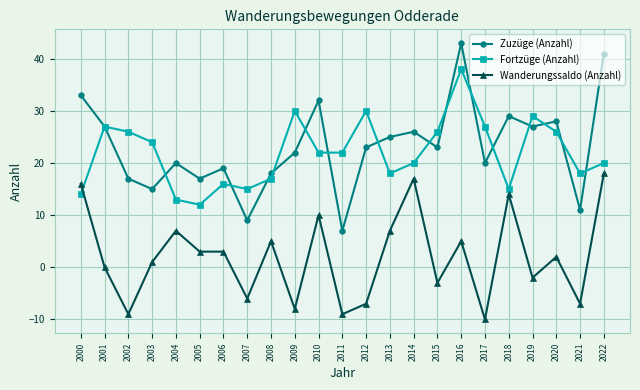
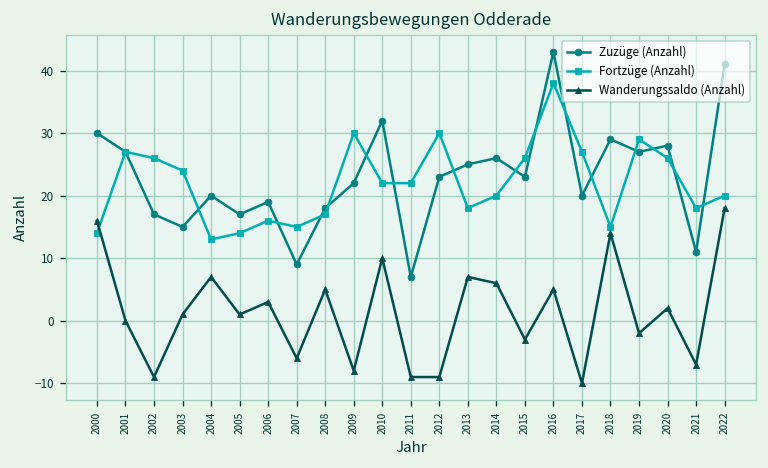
  {
    "Zuzüge (Anzahl)": {
-     "2000": 33,
+     "2000": 30,
      "2002": 17,
      "2003": 15,
      "2004": 20,
      "2005": 17,
      "2006": 19,
      "2007": 9,
      "2008": 18,
      "2009": 22,
      "2010": 32,
      "2011": 7,
      "2012": 23,
      "2013": 25,
      "2014": 26,
      "2015": 23,
      "2016": 43,
      "2017": 20,
      "2018": 29,
      "2019": 27,
      "2020": 28,
      "2021": 11
    },
    "Fortzüge (Anzahl)": {
      "2000": 14,
      "2002": 26,
      "2003": 24,
      "2004": 13,
-     "2005": 12,
+     "2005": 14,
      "2006": 16,
      "2007": 15,
      "2008": 17,
      "2009": 30,
      "2010": 22,
      "2011": 22,
      "2012": 30,
      "2013": 18,
      "2014": 20,
      "2015": 26,
      "2016": 38,
      "2017": 27,
      "2018": 15,
      "2019": 29,
      "2020": 26,
      "2021": 18,
      "2022": 20
    },
    "Wanderungssaldo (Anzahl)": {
      "2000": 16,
      "2001": 0,
      "2002": -9,
      "2003": 1,
      "2004": 7,
-     "2005": 3,
+     "2005": 1,
      "2006": 3,
      "2007": -6,
      "2008": 5,
      "2009": -8,
      "2010": 10,
      "2011": -9,
-     "2012": -7,
+     "2012": -9,
      "2013": 7,
-     "2014": 17,
+     "2014": 6,
      "2015": -3,
      "2016": 5,
      "2017": -10,
      "2018": 14,
      "2019": -2,
      "2020": 2,
      "2021": -7,
      "2022": 18
    }
  }
